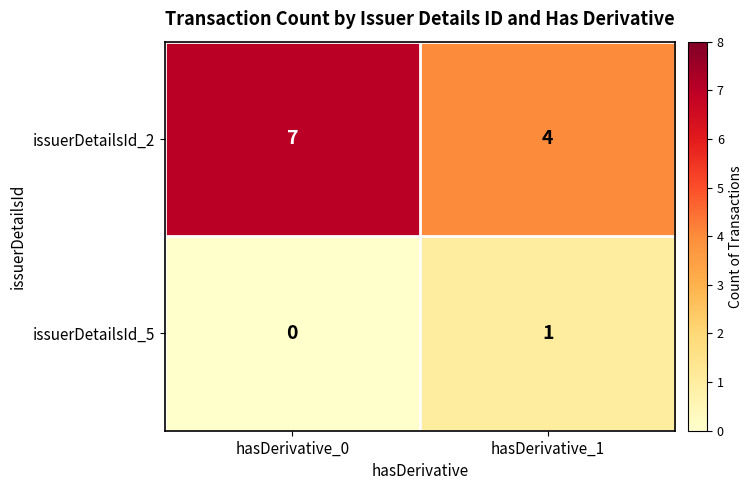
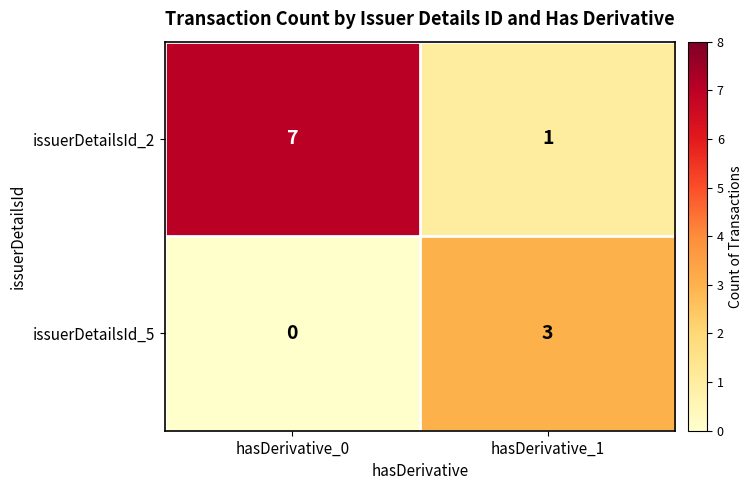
  {
    "issuerDetailsId_2": {
      "hasDerivative_0": 7,
-     "hasDerivative_1": 4
+     "hasDerivative_1": 1
    },
    "issuerDetailsId_5": {
      "hasDerivative_0": 0,
-     "hasDerivative_1": 1
+     "hasDerivative_1": 3
    }
  }
